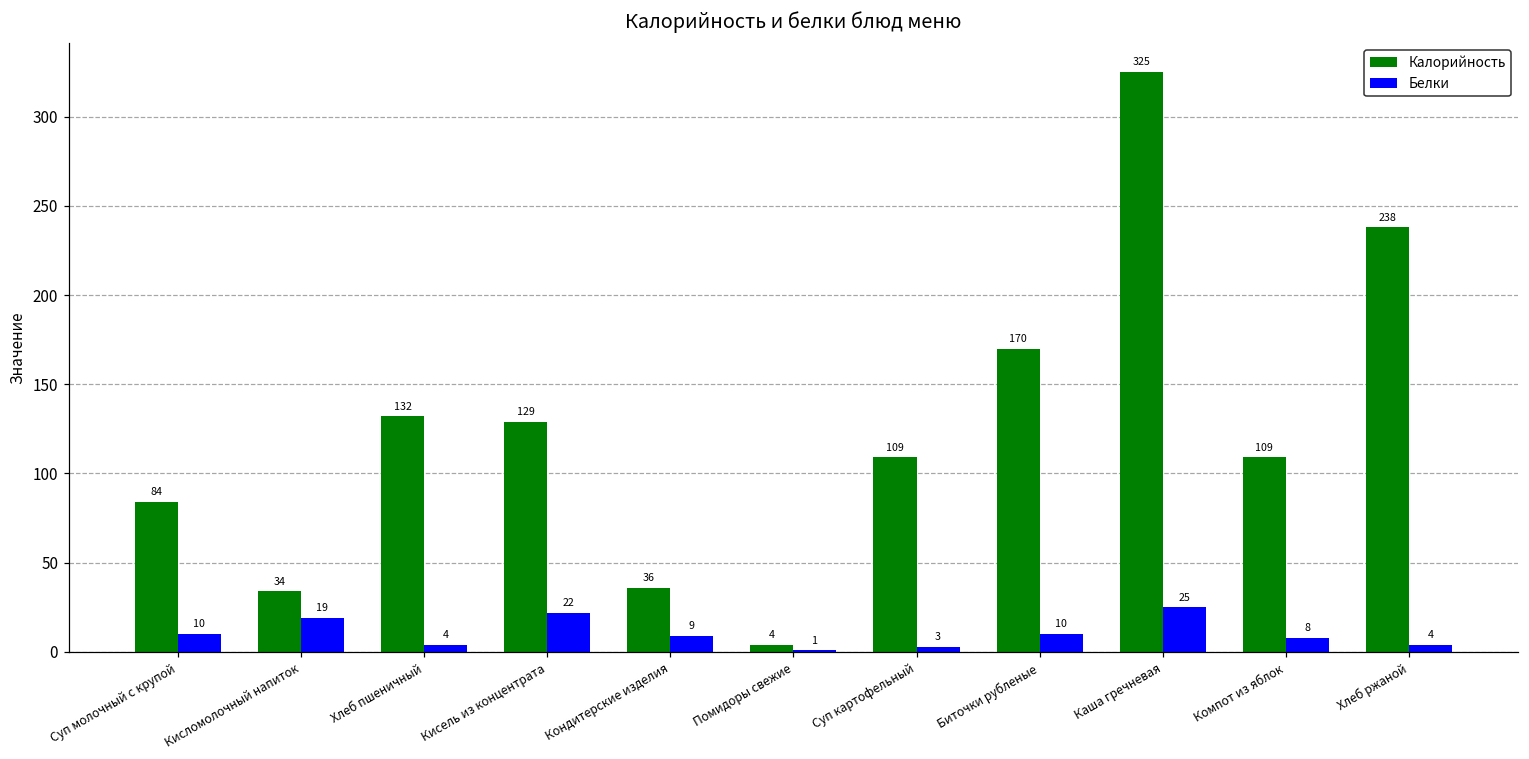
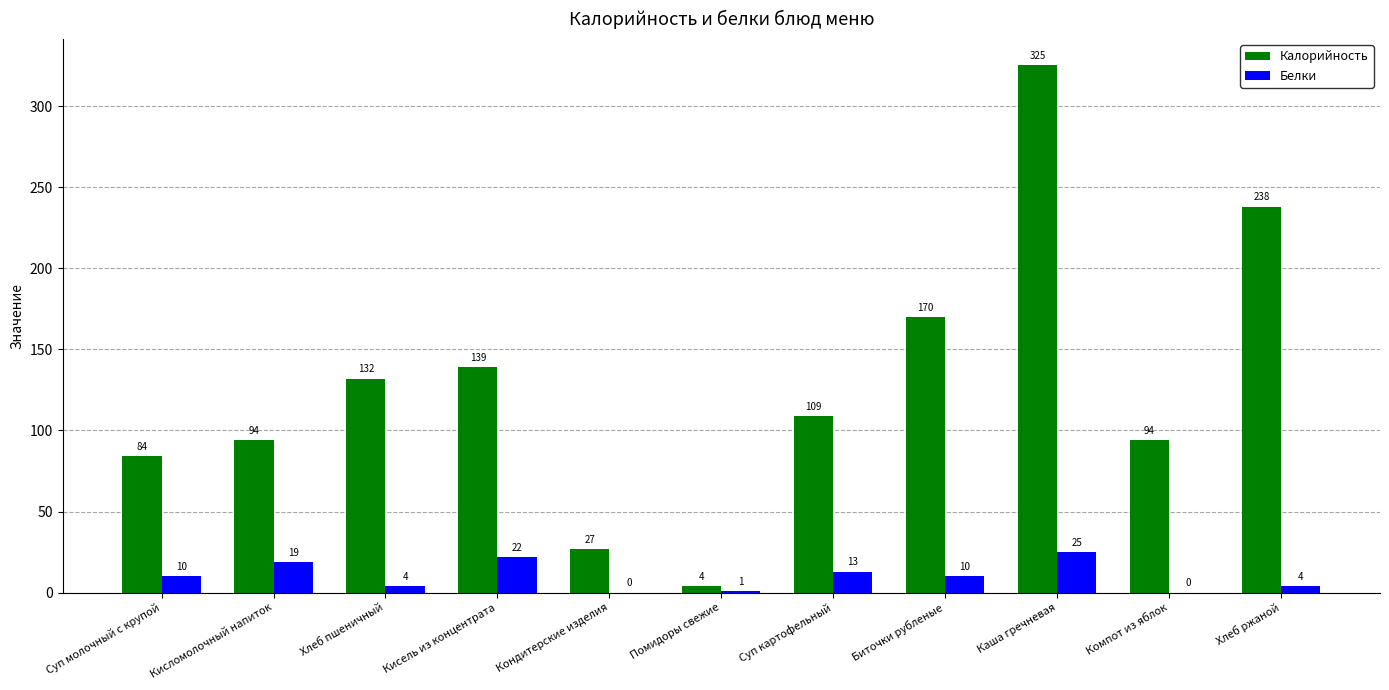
  {
    "Калорийность": {
      "Суп молочный с крупой": 84,
-     "Кисломолочный напиток": 34,
+     "Кисломолочный напиток": 94,
      "Хлеб пшеничный": 132,
-     "Кисель из концентрата": 129,
-     "Кондитерские изделия": 36,
+     "Кисель из концентрата": 139,
+     "Кондитерские изделия": 27,
      "Помидоры свежие": 4,
      "Суп картофельный": 109,
      "Биточки рубленые": 170,
      "Каша гречневая": 325,
-     "Компот из яблок": 109,
+     "Компот из яблок": 94,
      "Хлеб ржаной": 238
    },
    "Белки": {
      "Суп молочный с крупой": 10,
      "Кисломолочный напиток": 19,
      "Хлеб пшеничный": 4,
      "Кисель из концентрата": 22,
-     "Кондитерские изделия": 9,
+     "Кондитерские изделия": 0,
      "Помидоры свежие": 1,
-     "Суп картофельный": 3,
+     "Суп картофельный": 13,
      "Биточки рубленые": 10,
      "Каша гречневая": 25,
-     "Компот из яблок": 8,
+     "Компот из яблок": 0,
      "Хлеб ржаной": 4
    }
  }
